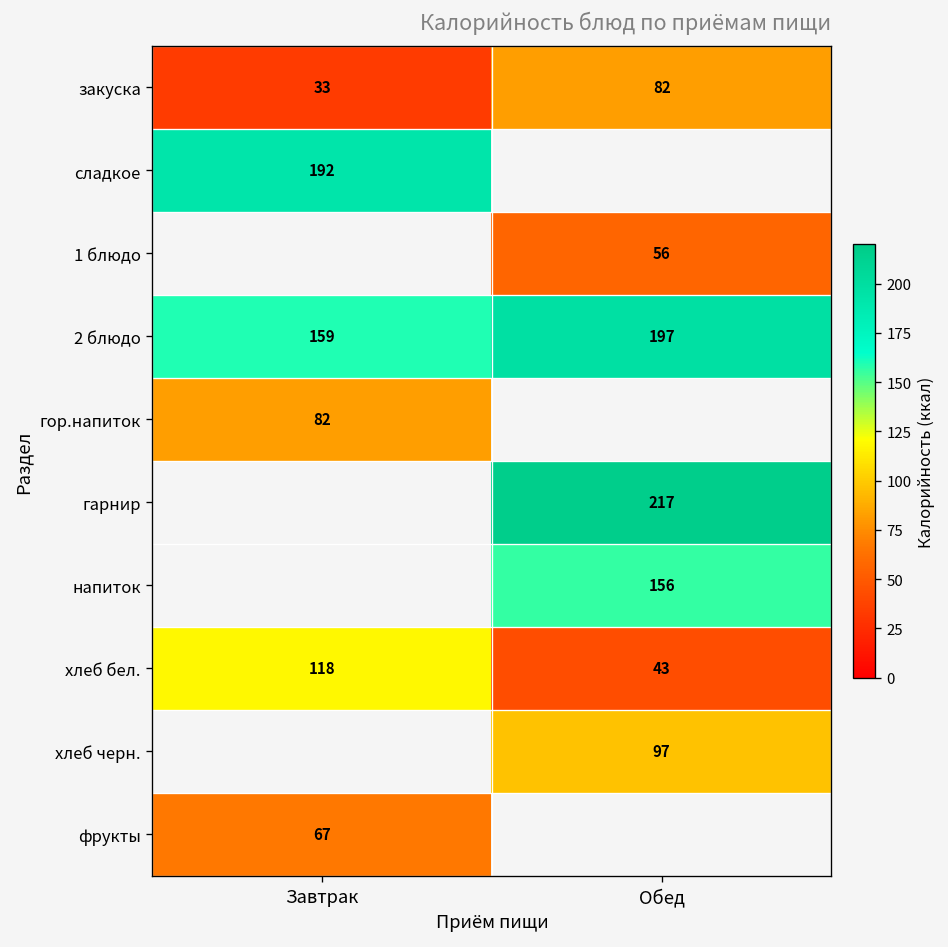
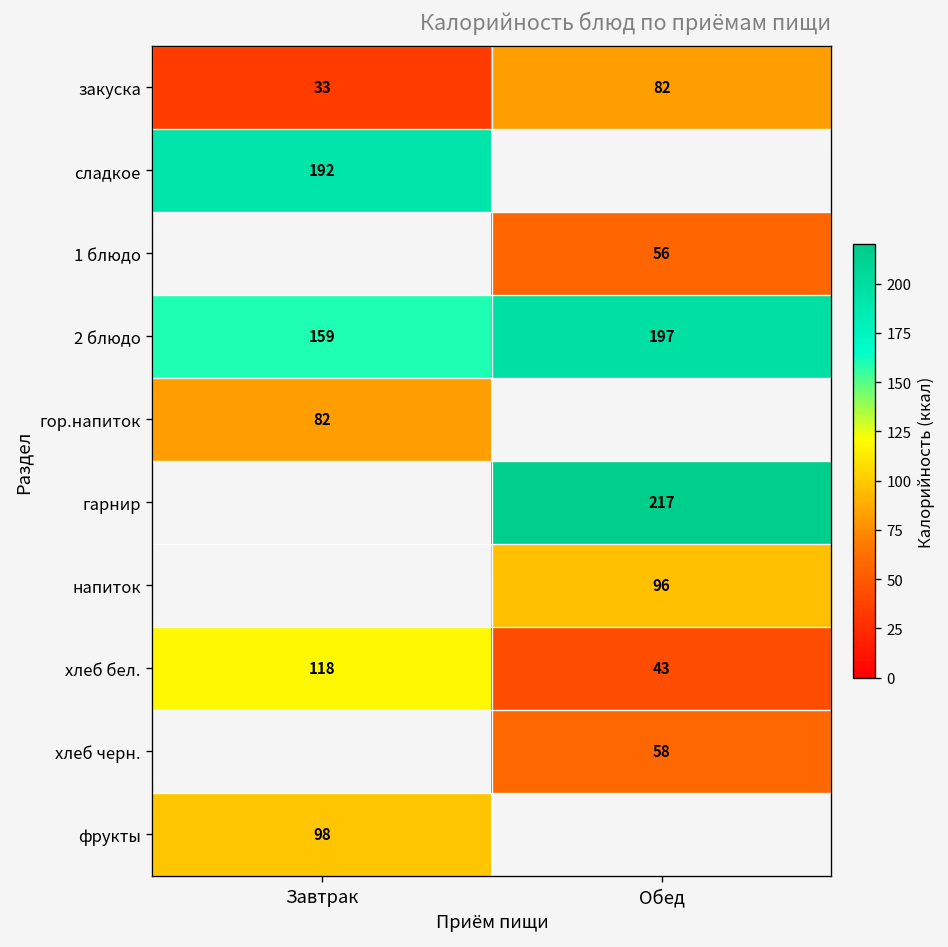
  {
    "закуска": {
      "Завтрак": 33,
      "Обед": 82
    },
    "сладкое": {
      "Завтрак": 192
    },
    "1 блюдо": {
      "Обед": 56
    },
    "2 блюдо": {
      "Завтрак": 159,
      "Обед": 197
    },
    "гор.напиток": {
      "Завтрак": 82
    },
    "гарнир": {
      "Обед": 217
    },
    "напиток": {
-     "Обед": 156
+     "Обед": 96
    },
    "хлеб бел.": {
      "Завтрак": 118,
      "Обед": 43
    },
    "хлеб черн.": {
-     "Обед": 97
+     "Обед": 58
    },
    "фрукты": {
-     "Завтрак": 67
+     "Завтрак": 98
    }
  }
